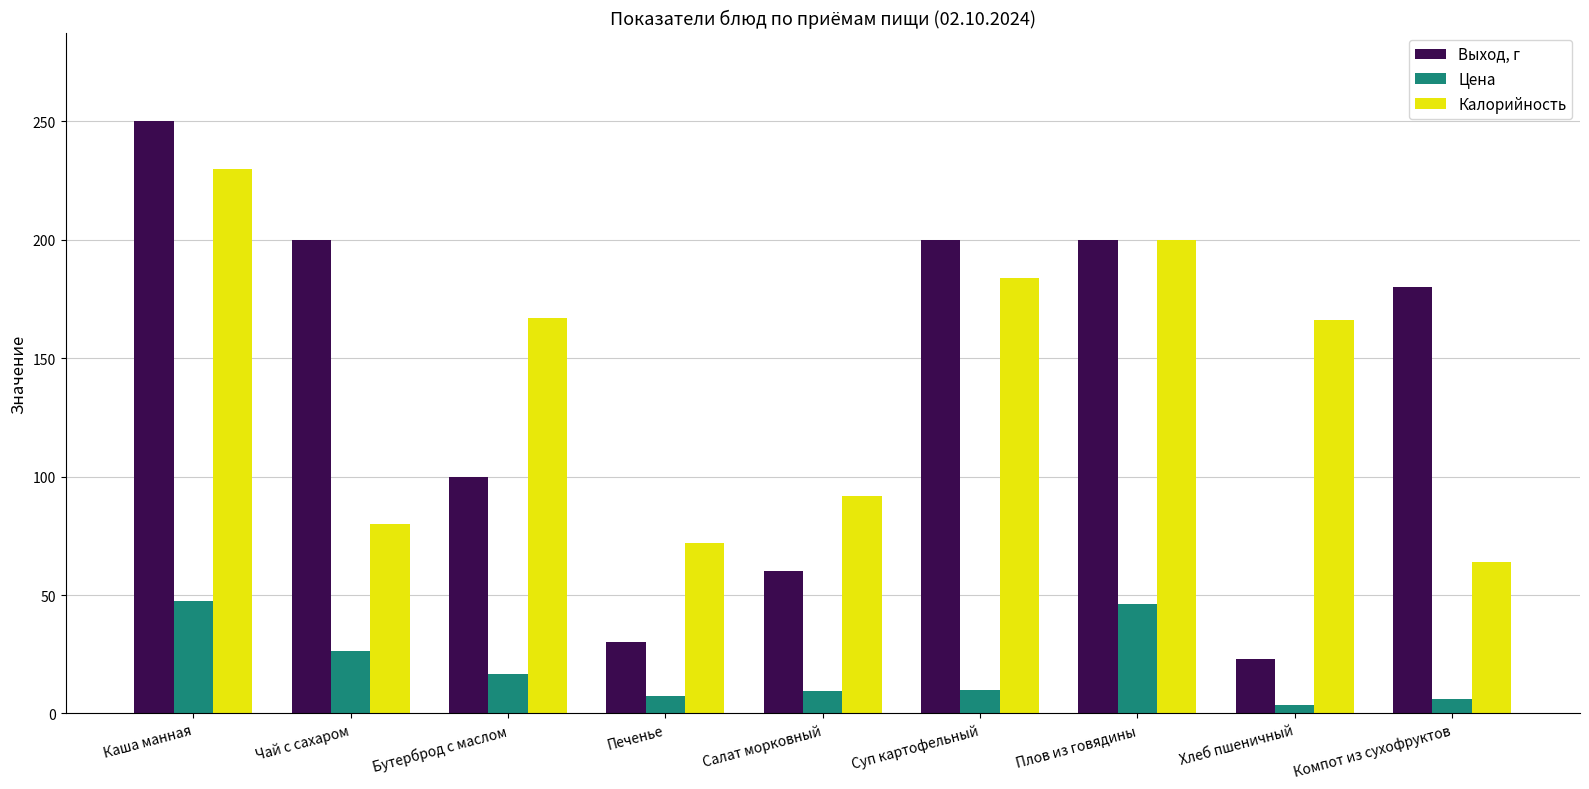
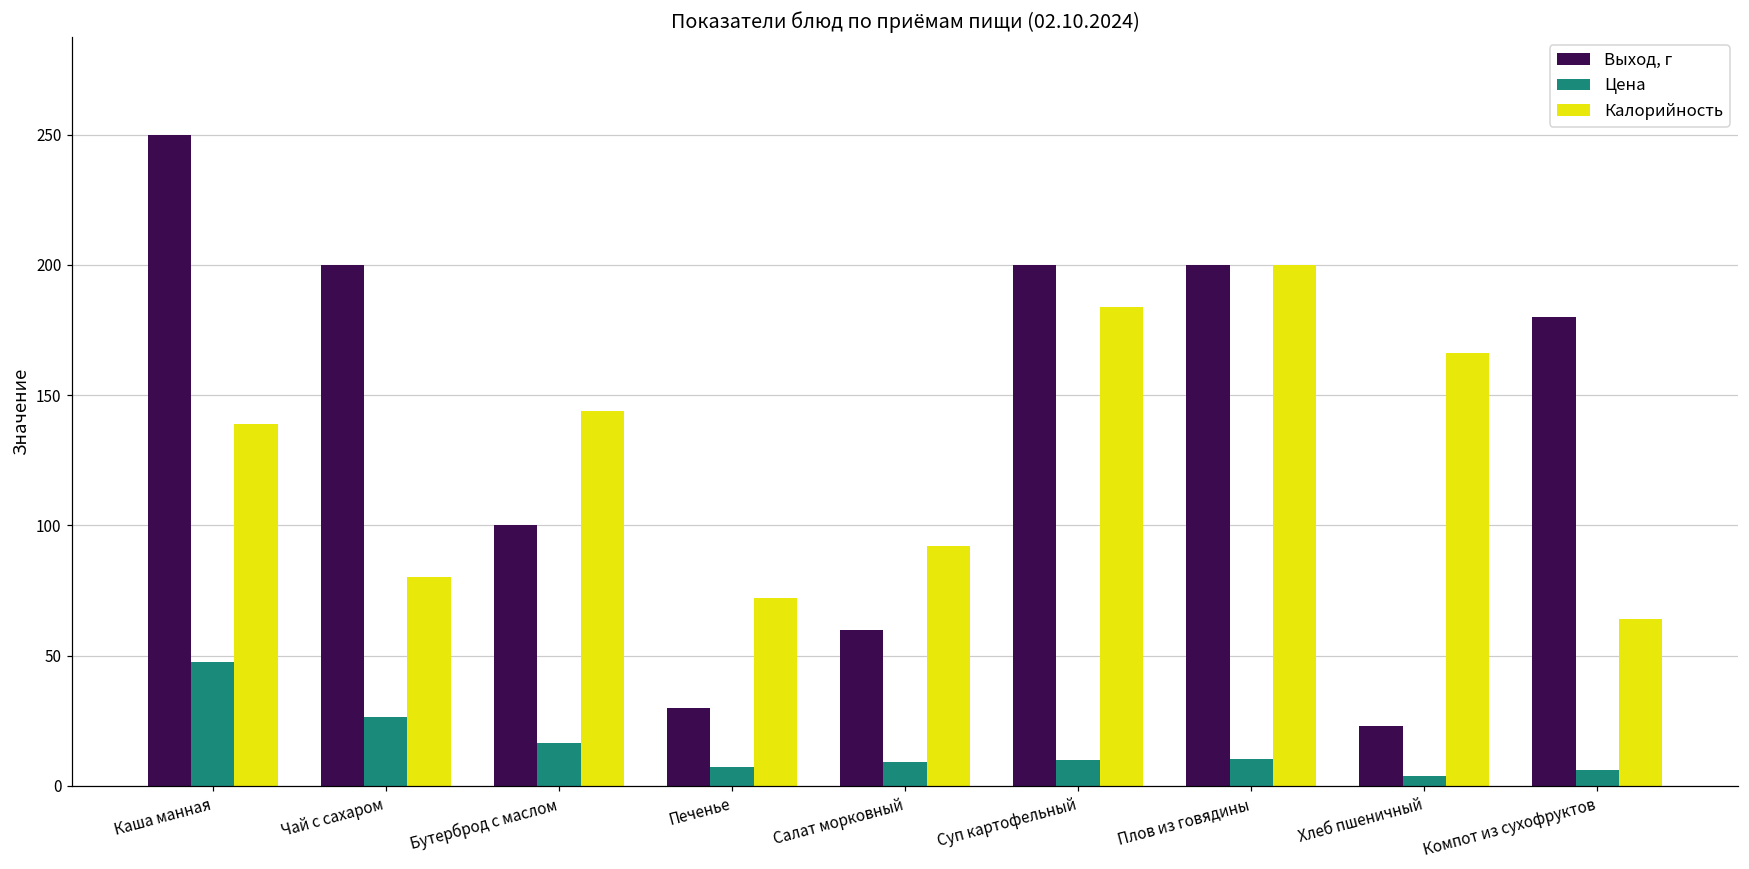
  {
    "Выход, г": {
      "Каша манная": 250,
      "Чай с сахаром": 200,
      "Бутерброд с маслом": 100,
      "Печенье": 30,
      "Салат морковный": 60,
      "Суп картофельный": 200,
      "Плов из говядины": 200,
      "Хлеб пшеничный": 23,
      "Компот из сухофруктов": 180
    },
    "Цена": {
      "Каша манная": 47,
      "Чай с сахаром": 26,
      "Бутерброд с маслом": 17,
      "Печенье": 7,
      "Салат морковный": 9,
      "Суп картофельный": 10,
-     "Плов из говядины": 46,
+     "Плов из говядины": 10,
      "Хлеб пшеничный": 4,
      "Компот из сухофруктов": 6
    },
    "Калорийность": {
-     "Каша манная": 230,
+     "Каша манная": 139,
      "Чай с сахаром": 80,
-     "Бутерброд с маслом": 167,
+     "Бутерброд с маслом": 144,
      "Печенье": 72,
      "Салат морковный": 92,
      "Суп картофельный": 184,
      "Плов из говядины": 200,
      "Хлеб пшеничный": 166,
      "Компот из сухофруктов": 64
    }
  }
